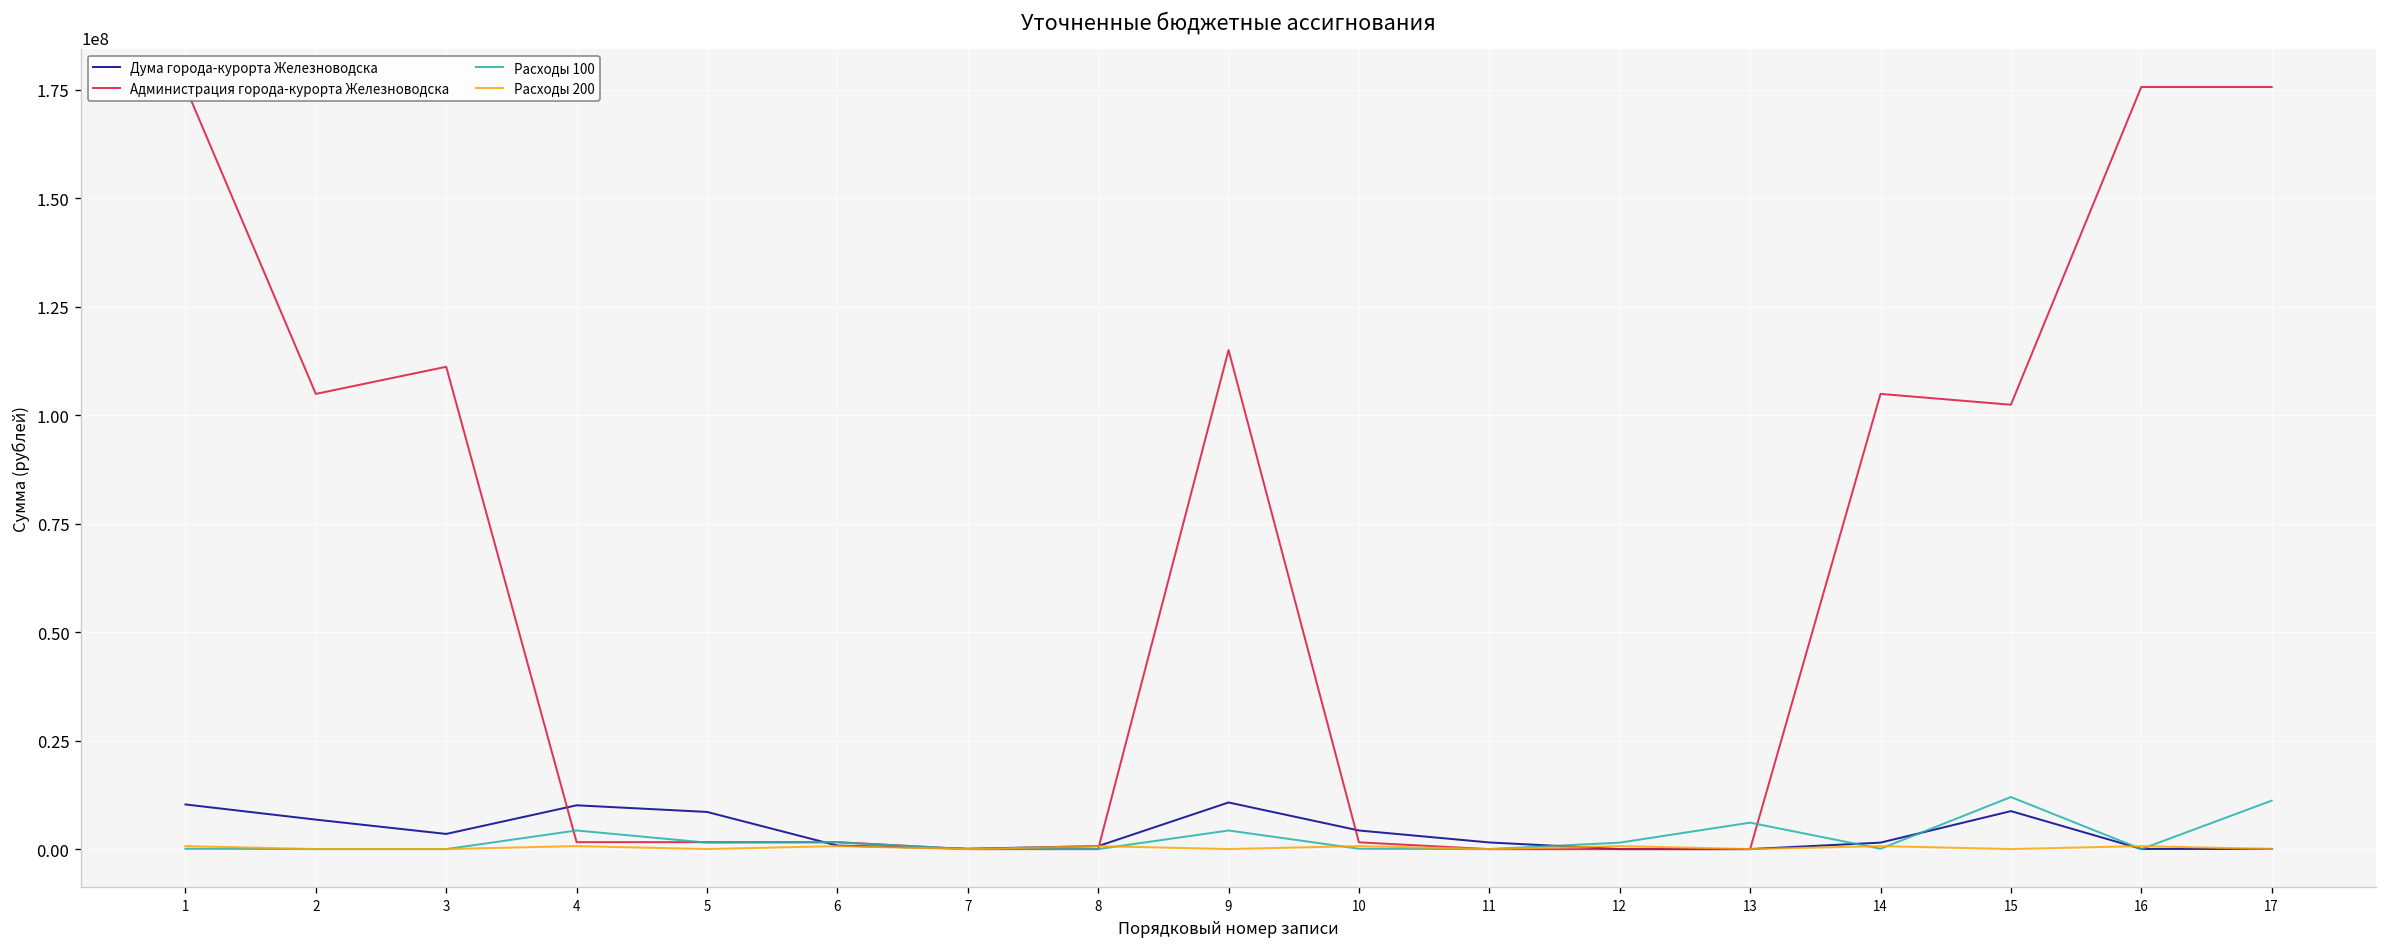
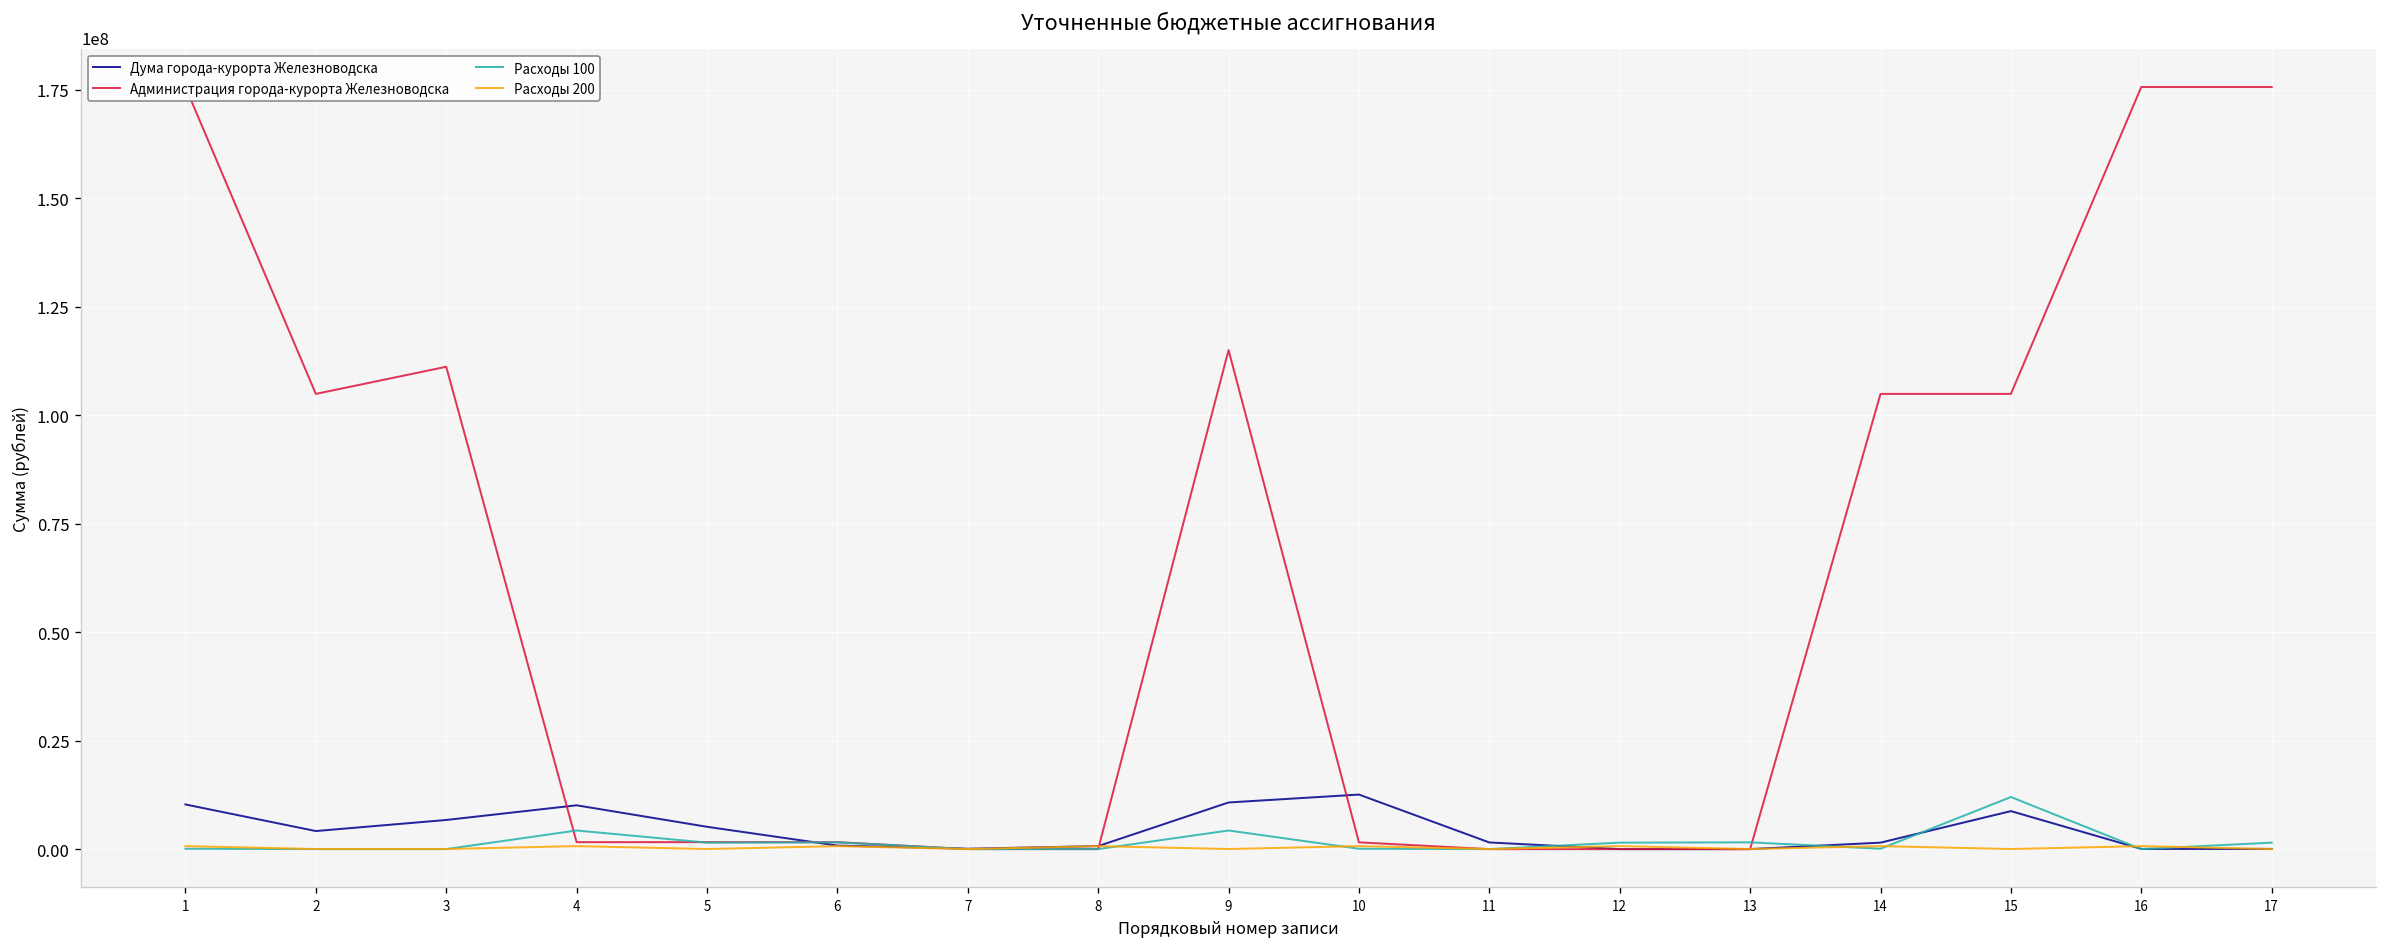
  {
    "Дума города-курорта Железноводска": {
      "1": 10000000,
-     "2": 7000000,
-     "3": 4000000,
+     "2": 4000000,
+     "3": 7000000,
      "4": 10000000,
-     "5": 9000000,
+     "5": 5000000,
      "9": 11000000,
-     "10": 4000000,
+     "10": 13000000,
      "11": 2000000,
      "14": 2000000,
      "15": 9000000
    },
    "Администрация города-курорта Железноводска": {
      "2": 105000000,
      "3": 111000000,
      "4": 2000000,
      "9": 115000000,
      "10": 2000000,
      "14": 105000000,
-     "15": 102000000,
+     "15": 105000000,
      "16": 176000000,
      "17": 176000000
    },
    "Расходы 100": {
      "4": 4000000,
      "9": 4000000,
      "12": 2000000,
-     "13": 6000000,
+     "13": 2000000,
      "15": 12000000,
-     "17": 11000000
+     "17": 2000000
    },
    "Расходы 200": {
      "4": 1000000,
      "5": 0,
      "9": 0,
      "15": 0
    }
  }
